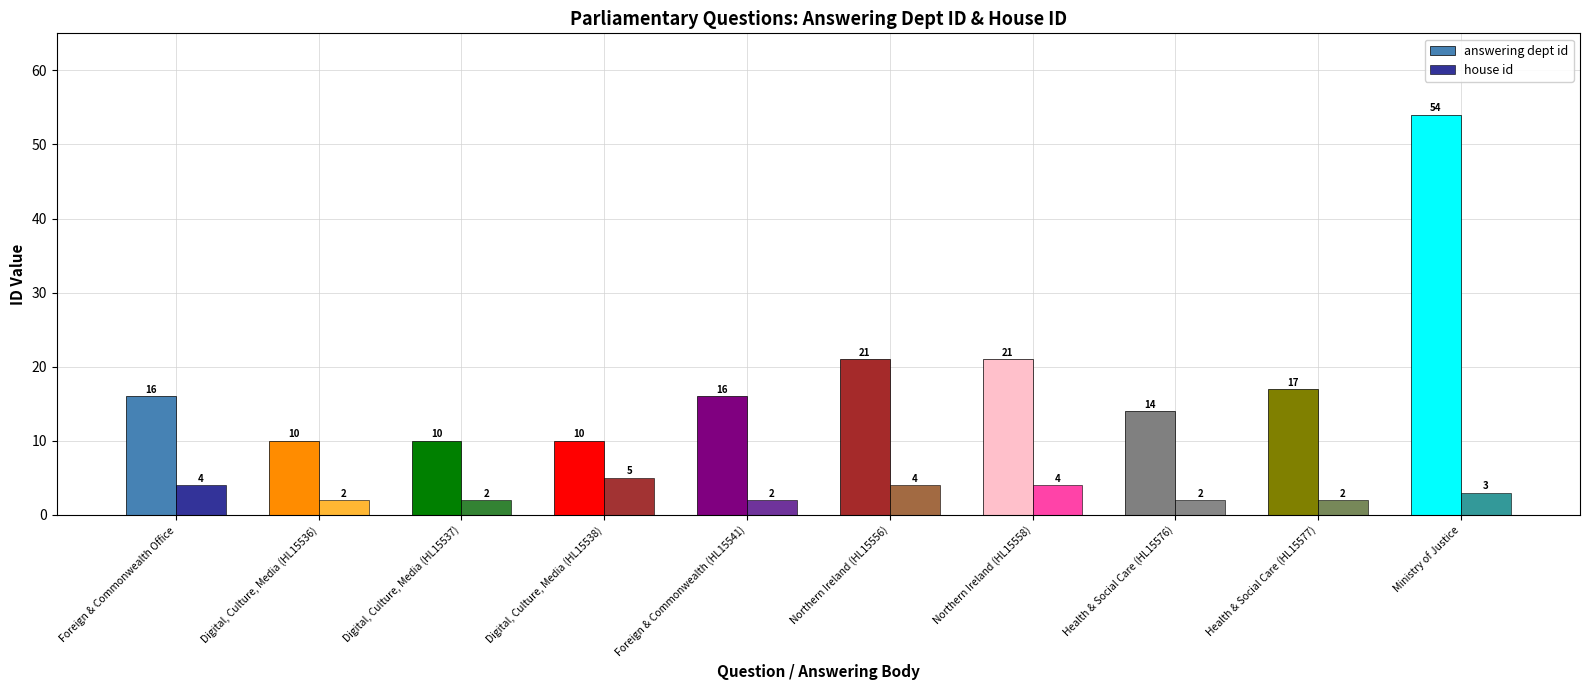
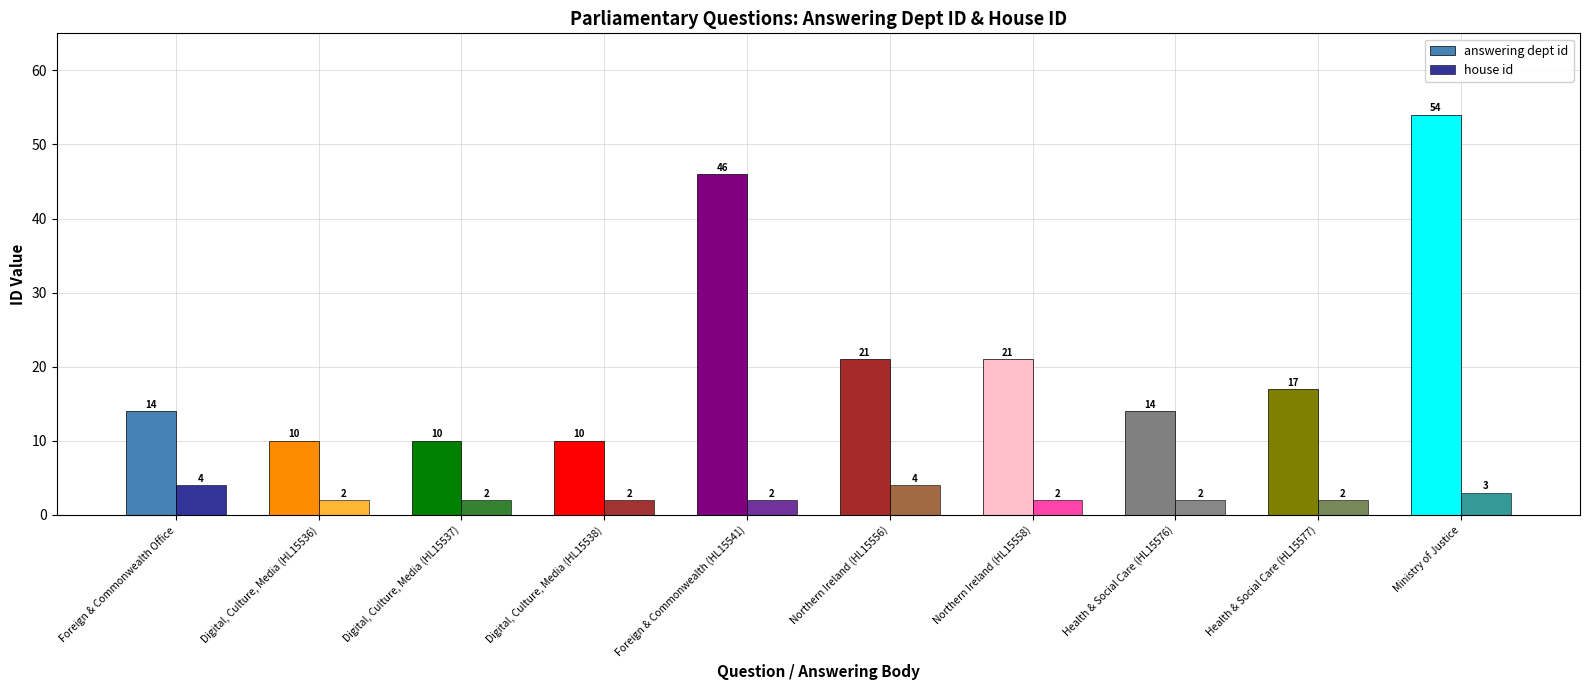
  {
    "answering dept id": {
-     "Foreign & Commonwealth Office": 16,
+     "Foreign & Commonwealth Office": 14,
      "Digital, Culture, Media (HL15536)": 10,
      "Digital, Culture, Media (HL15537)": 10,
      "Digital, Culture, Media (HL15538)": 10,
-     "Foreign & Commonwealth (HL15541)": 16,
+     "Foreign & Commonwealth (HL15541)": 46,
      "Northern Ireland (HL15556)": 21,
      "Northern Ireland (HL15558)": 21,
      "Health & Social Care (HL15576)": 14,
      "Health & Social Care (HL15577)": 17,
      "Ministry of Justice": 54
    },
    "house id": {
      "Foreign & Commonwealth Office": 4,
      "Digital, Culture, Media (HL15536)": 2,
      "Digital, Culture, Media (HL15537)": 2,
-     "Digital, Culture, Media (HL15538)": 5,
+     "Digital, Culture, Media (HL15538)": 2,
      "Foreign & Commonwealth (HL15541)": 2,
      "Northern Ireland (HL15556)": 4,
-     "Northern Ireland (HL15558)": 4,
+     "Northern Ireland (HL15558)": 2,
      "Health & Social Care (HL15576)": 2,
      "Health & Social Care (HL15577)": 2,
      "Ministry of Justice": 3
    }
  }
